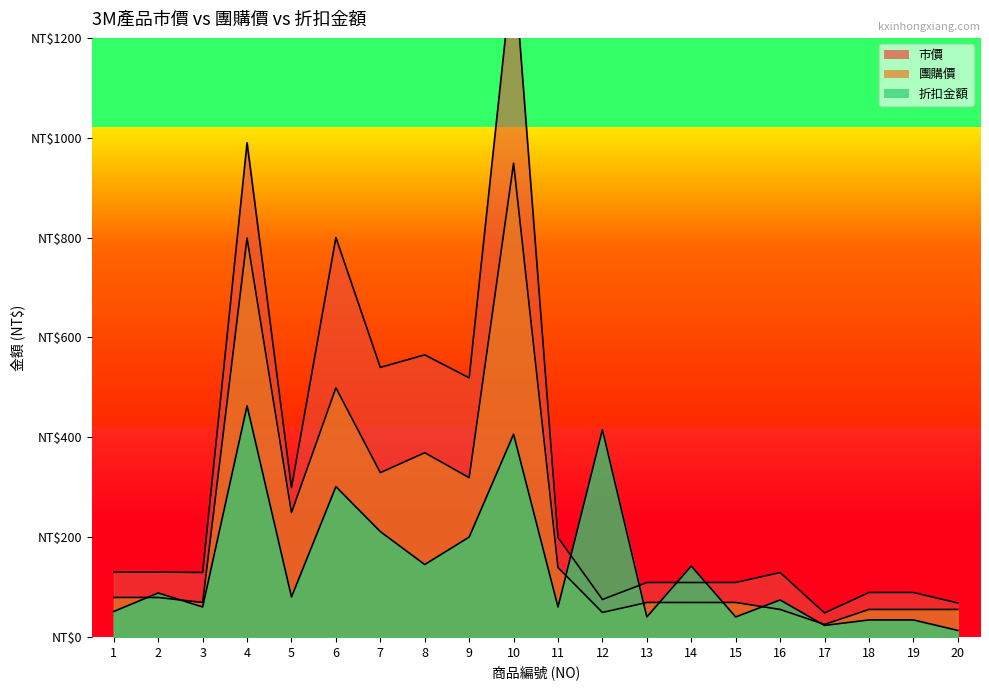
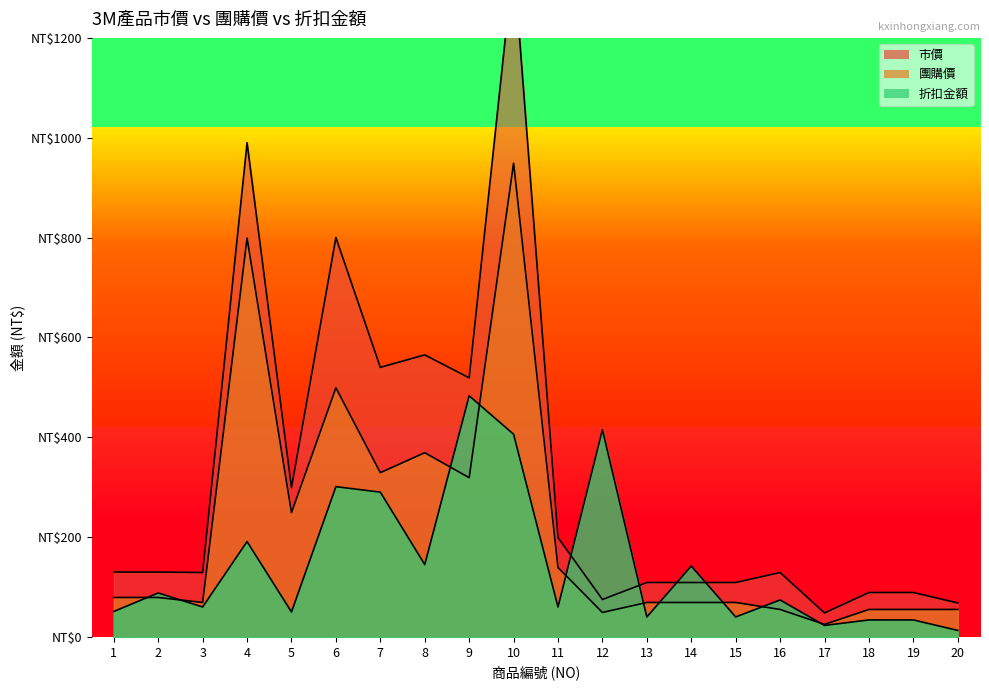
  {
    "折扣金額": {
      "1": "NT$50",
      "2": "NT$90",
      "3": "NT$60",
-     "4": "NT$460",
-     "5": "NT$80",
+     "4": "NT$190",
+     "5": "NT$50",
      "6": "NT$300",
-     "7": "NT$210",
+     "7": "NT$290",
      "8": "NT$150",
-     "9": "NT$200",
+     "9": "NT$480",
      "10": "NT$410",
      "11": "NT$60",
      "12": "NT$420",
      "13": "NT$40",
      "14": "NT$140",
      "15": "NT$40",
      "16": "NT$70",
      "18": "NT$30",
      "19": "NT$30",
      "20": "NT$10"
    }
  }
